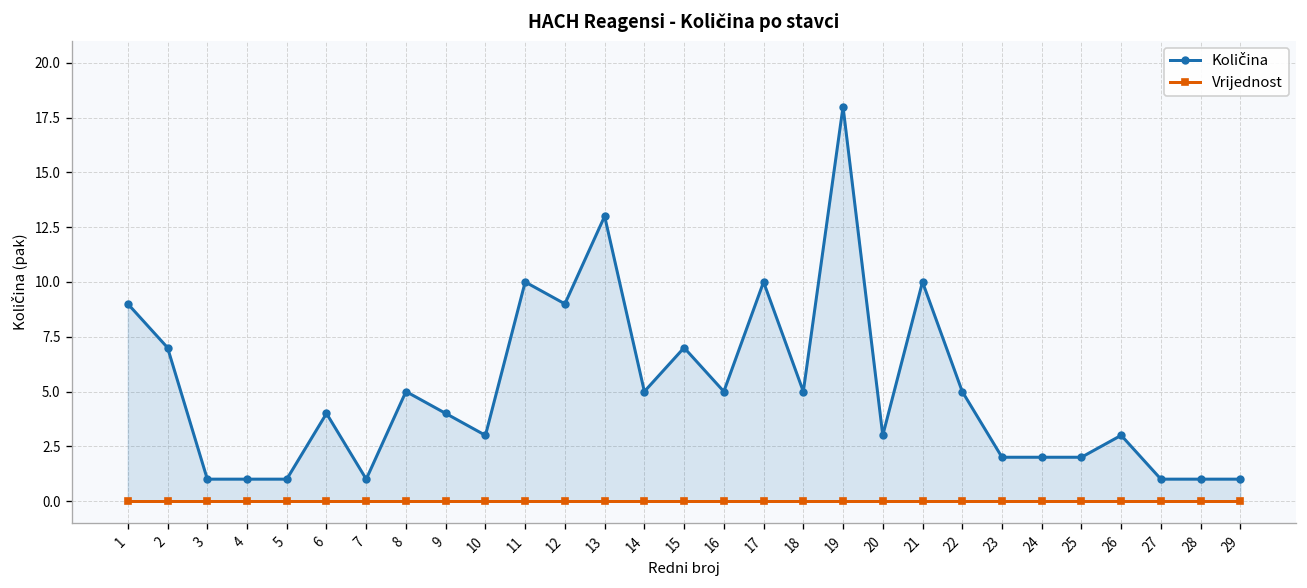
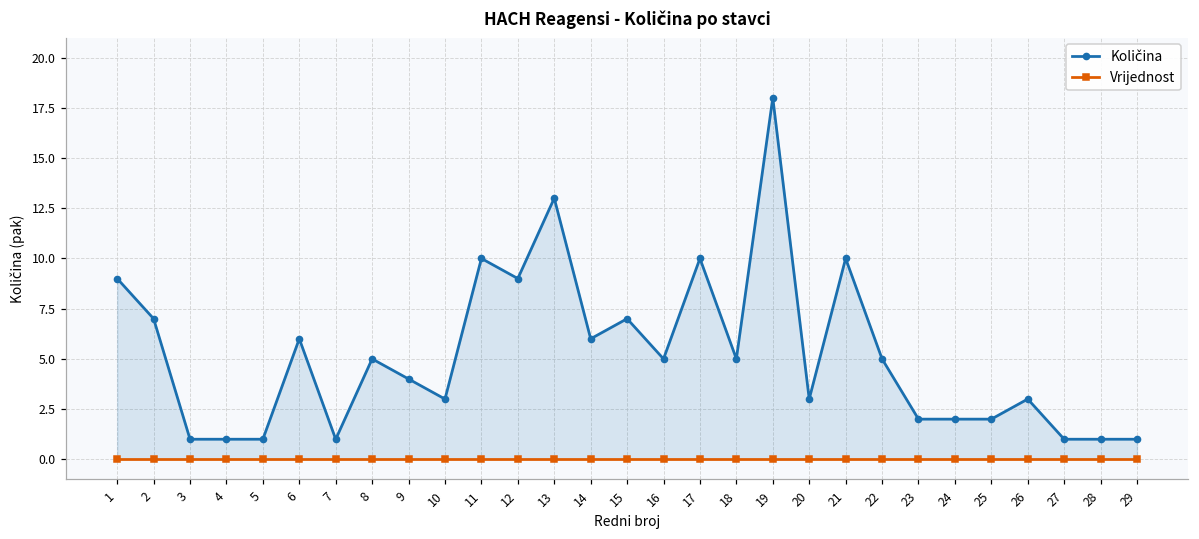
  {
    "Količina": {
      "1": 9,
      "2": 7,
      "3": 1,
      "4": 1,
      "5": 1,
-     "6": 4,
+     "6": 6,
      "7": 1,
      "8": 5,
      "9": 4,
      "10": 3,
      "11": 10,
      "12": 9,
      "13": 13,
-     "14": 5,
+     "14": 6,
      "15": 7,
      "16": 5,
      "17": 10,
      "18": 5,
      "19": 18,
      "20": 3,
      "21": 10,
      "22": 5,
      "23": 2,
      "24": 2,
      "25": 2,
      "26": 3,
      "27": 1,
      "28": 1,
      "29": 1
    },
    "Vrijednost": {
      "1": 0,
      "2": 0,
      "3": 0,
      "4": 0,
      "5": 0,
      "6": 0,
      "7": 0,
      "8": 0,
      "9": 0,
      "10": 0,
      "11": 0,
      "12": 0,
      "13": 0,
      "14": 0,
      "15": 0,
      "16": 0,
      "17": 0,
      "18": 0,
      "19": 0,
      "20": 0,
      "21": 0,
      "22": 0,
      "23": 0,
      "24": 0,
      "25": 0,
      "26": 0,
      "27": 0,
      "28": 0,
      "29": 0
    }
  }
